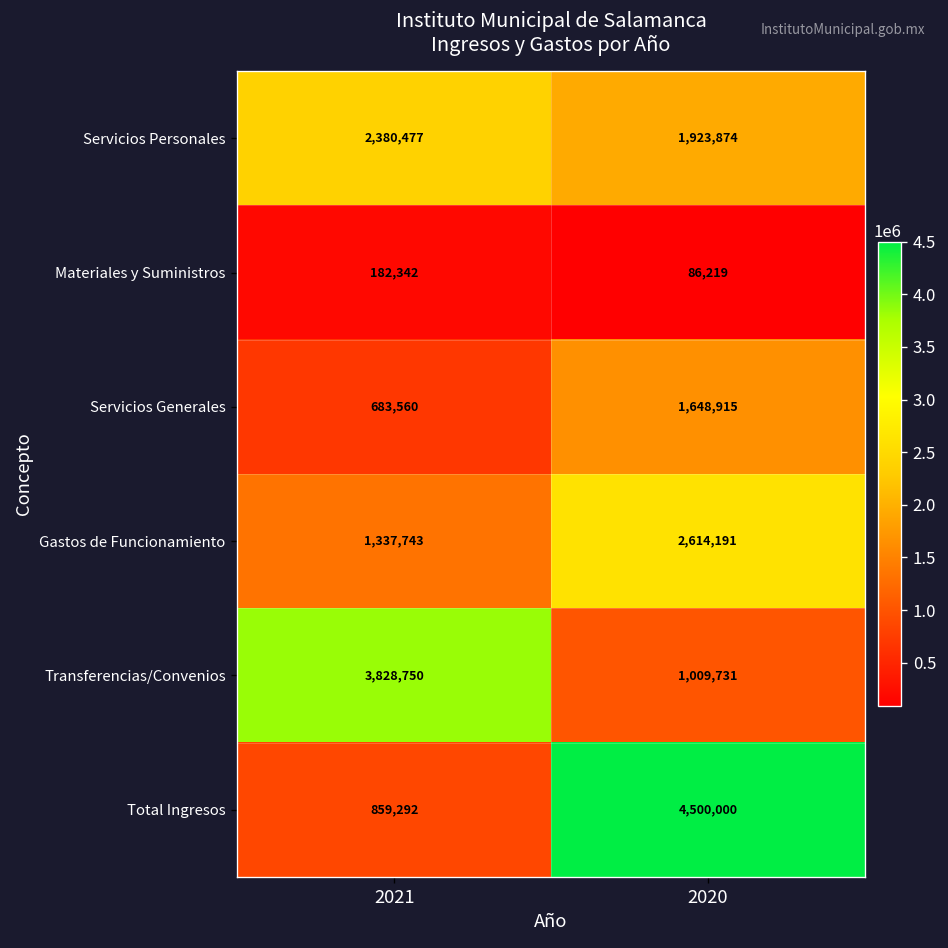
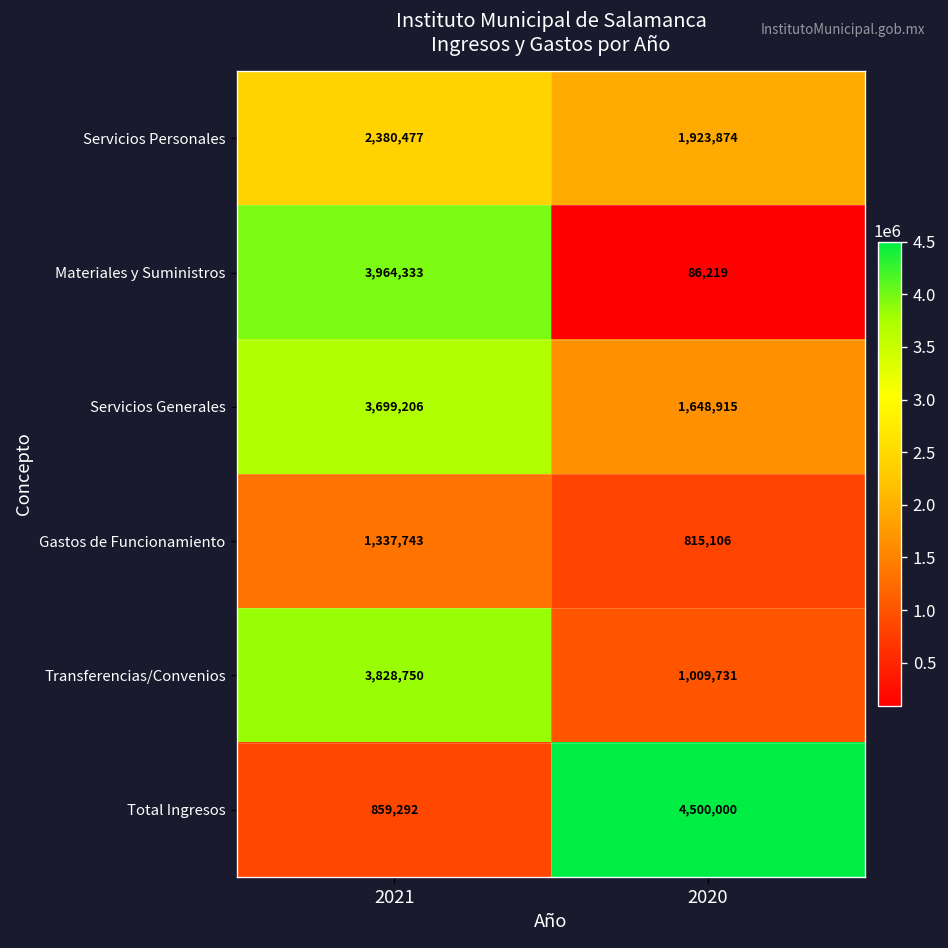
  {
    "Servicios Personales": {
      "2021": "2,380,477",
      "2020": "1,923,874"
    },
    "Materiales y Suministros": {
-     "2021": "182,342",
+     "2021": "3,964,333",
      "2020": "86,219"
    },
    "Servicios Generales": {
-     "2021": "683,560",
+     "2021": "3,699,206",
      "2020": "1,648,915"
    },
    "Gastos de Funcionamiento": {
      "2021": "1,337,743",
-     "2020": "2,614,191"
+     "2020": "815,106"
    },
    "Transferencias/Convenios": {
      "2021": "3,828,750",
      "2020": "1,009,731"
    },
    "Total Ingresos": {
      "2021": "859,292",
      "2020": "4,500,000"
    }
  }
